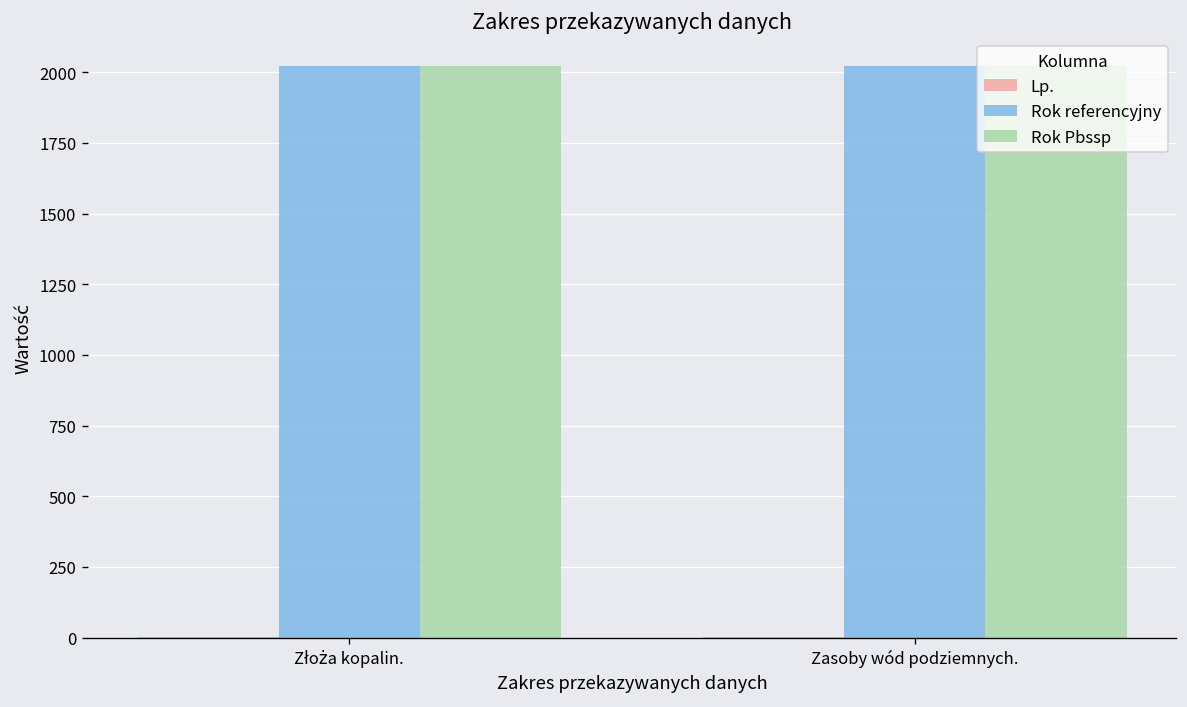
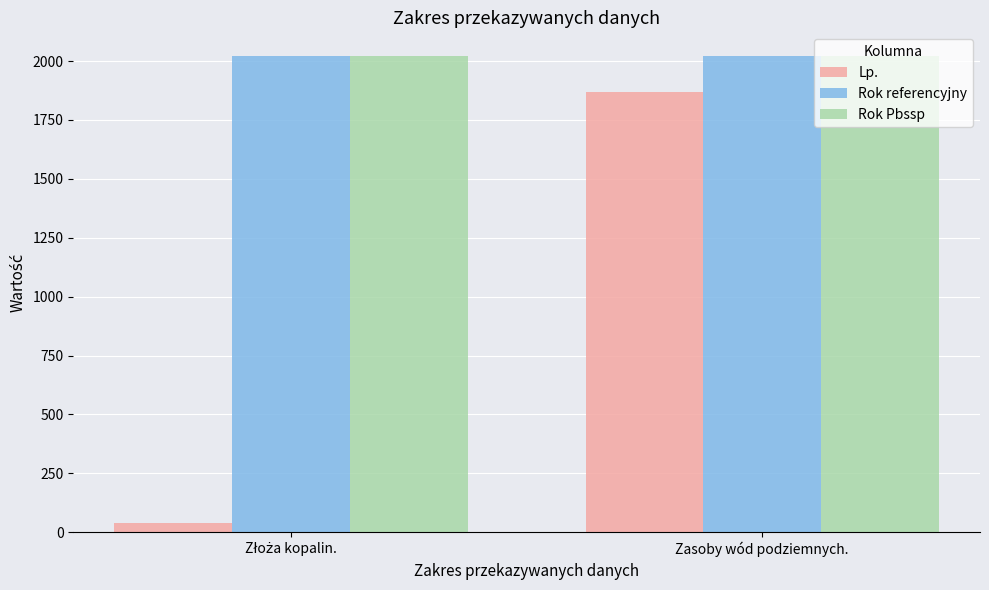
  {
    "Lp.": {
-     "Złoża kopalin.": 0,
-     "Zasoby wód podziemnych.": 0
+     "Złoża kopalin.": 40,
+     "Zasoby wód podziemnych.": 1870
    },
    "Rok referencyjny": {
      "Złoża kopalin.": 2020,
      "Zasoby wód podziemnych.": 2020
    },
    "Rok Pbssp": {
      "Złoża kopalin.": 2020
    }
  }
